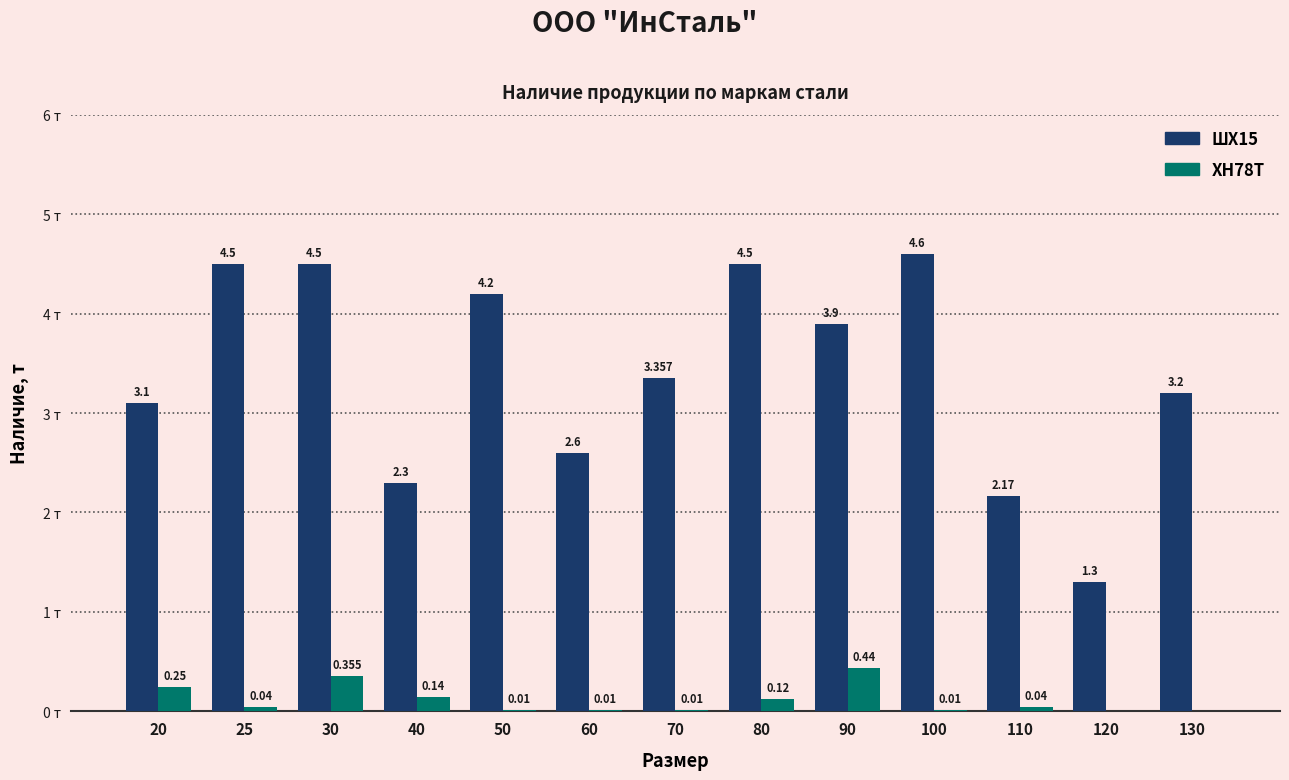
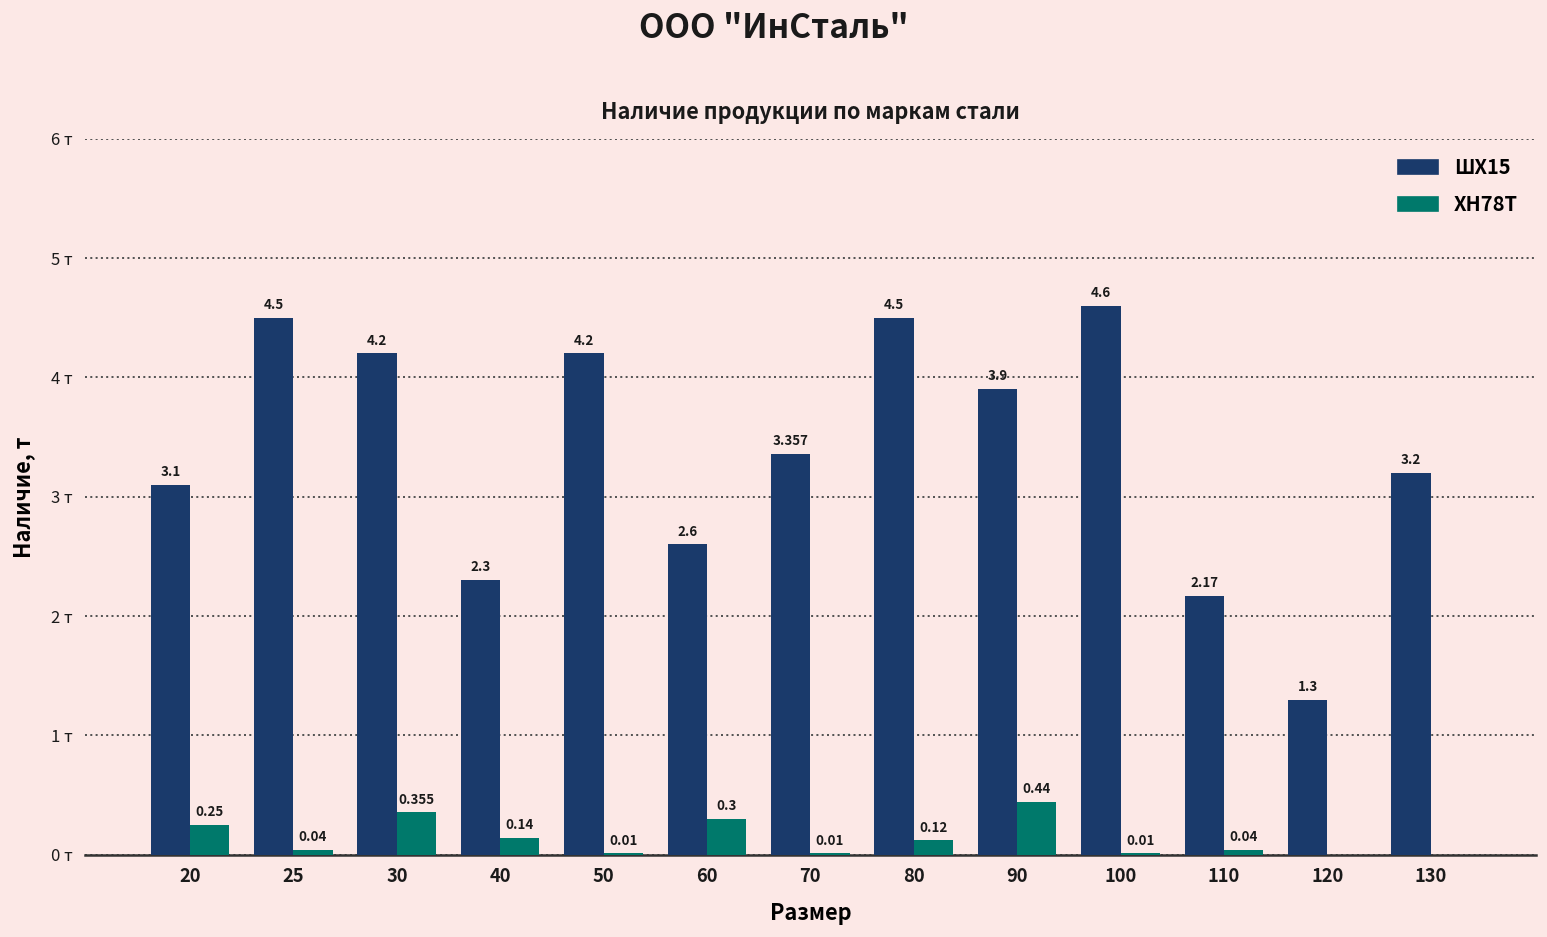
  {
    "ШХ15": {
      "20": 3.1,
      "25": 4.5,
-     "30": 4.5,
+     "30": 4.2,
      "40": 2.3,
      "50": 4.2,
      "60": 2.6,
      "70": 3.357,
      "80": 4.5,
      "90": 3.9,
      "100": 4.6,
      "110": 2.17,
      "120": 1.3,
      "130": 3.2
    },
    "ХН78Т": {
      "20": 0.25,
      "25": 0.04,
      "30": 0.355,
      "40": 0.14,
      "50": 0.01,
-     "60": 0.01,
+     "60": 0.3,
      "70": 0.01,
      "80": 0.12,
      "90": 0.44,
      "100": 0.01,
      "110": 0.04
    }
  }
